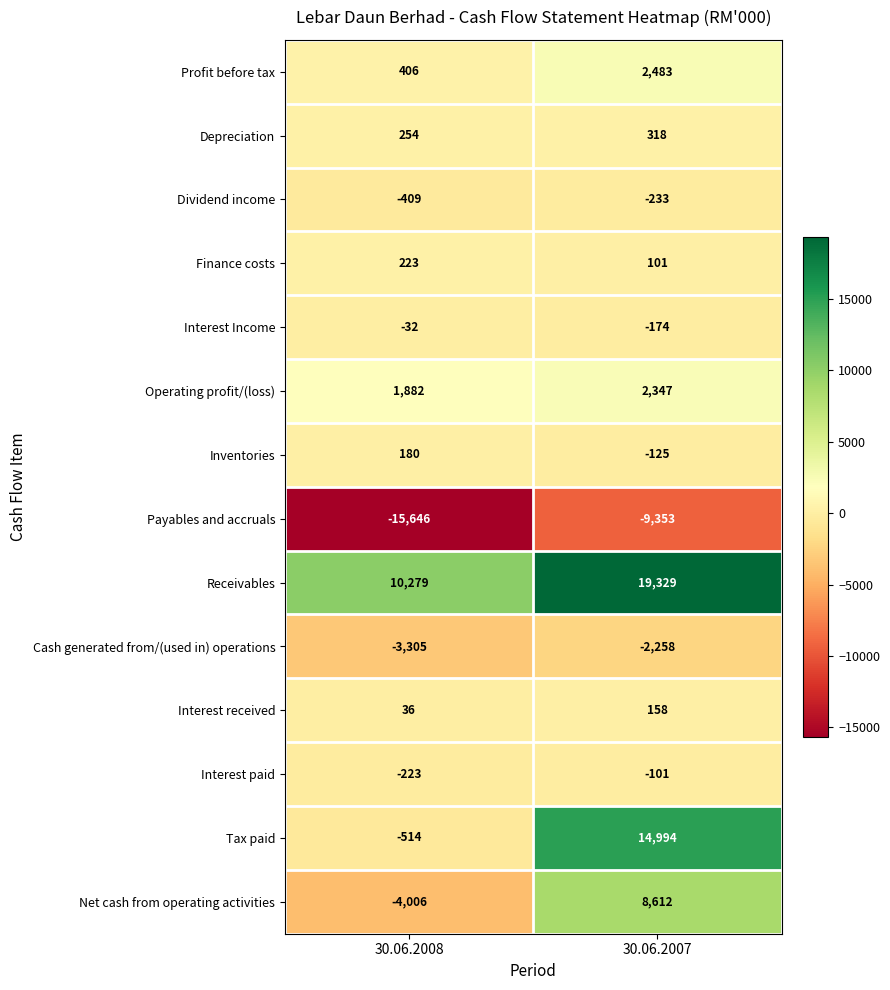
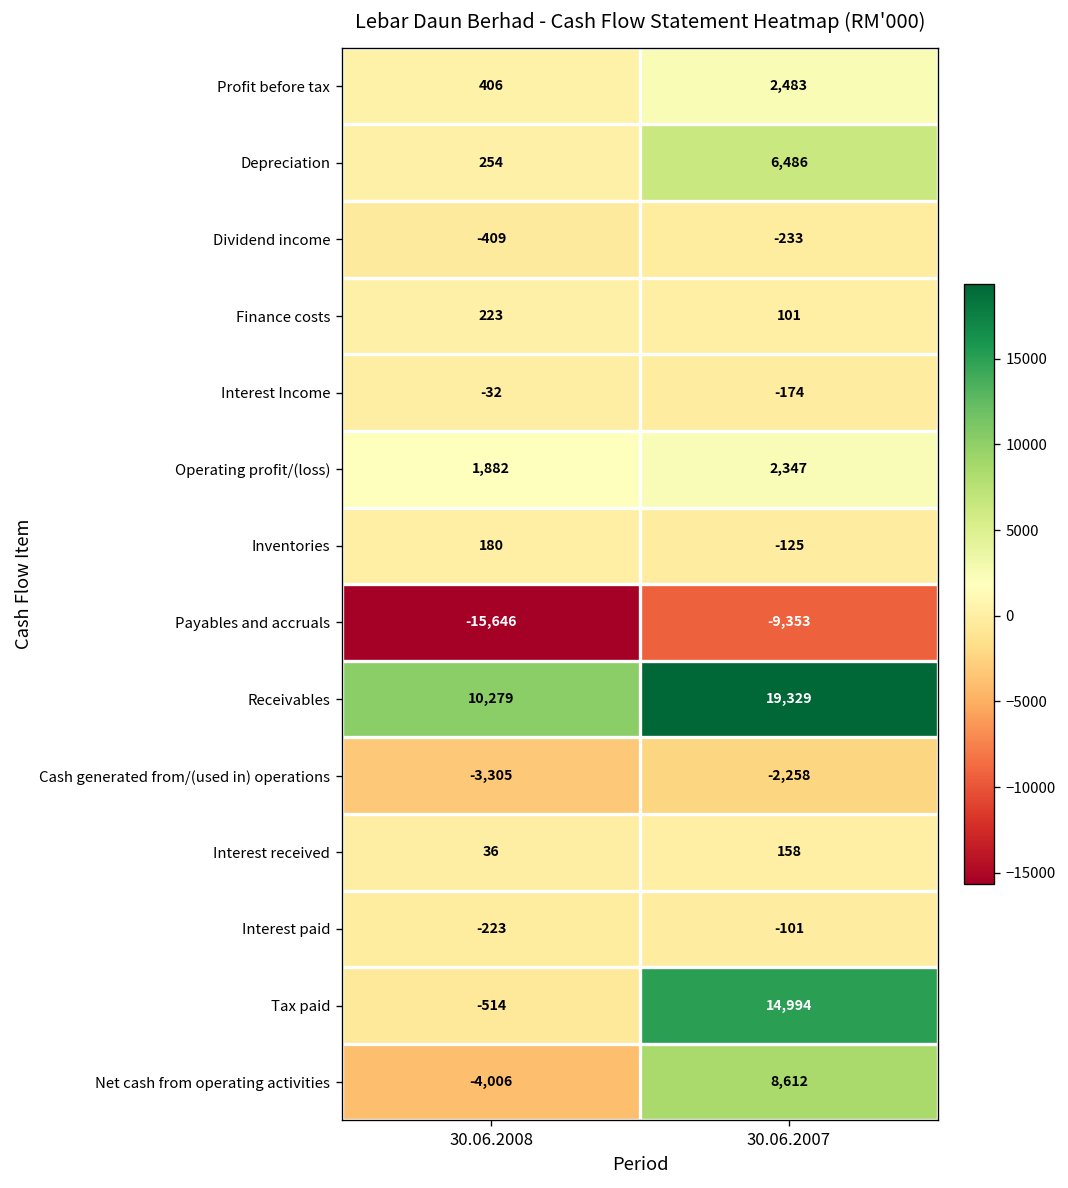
  {
    "Profit before tax": {
      "30.06.2008": "406",
      "30.06.2007": "2,483"
    },
    "Depreciation": {
      "30.06.2008": "254",
-     "30.06.2007": "318"
+     "30.06.2007": "6,486"
    },
    "Dividend income": {
      "30.06.2008": "-409",
      "30.06.2007": "-233"
    },
    "Finance costs": {
      "30.06.2008": "223",
      "30.06.2007": "101"
    },
    "Interest Income": {
      "30.06.2008": "-32",
      "30.06.2007": "-174"
    },
    "Operating profit/(loss)": {
      "30.06.2008": "1,882",
      "30.06.2007": "2,347"
    },
    "Inventories": {
      "30.06.2008": "180",
      "30.06.2007": "-125"
    },
    "Payables and accruals": {
      "30.06.2008": "-15,646",
      "30.06.2007": "-9,353"
    },
    "Receivables": {
      "30.06.2008": "10,279",
      "30.06.2007": "19,329"
    },
    "Cash generated from/(used in) operations": {
      "30.06.2008": "-3,305",
      "30.06.2007": "-2,258"
    },
    "Interest received": {
      "30.06.2008": "36",
      "30.06.2007": "158"
    },
    "Interest paid": {
      "30.06.2008": "-223",
      "30.06.2007": "-101"
    },
    "Tax paid": {
      "30.06.2008": "-514",
      "30.06.2007": "14,994"
    },
    "Net cash from operating activities": {
      "30.06.2008": "-4,006",
      "30.06.2007": "8,612"
    }
  }
